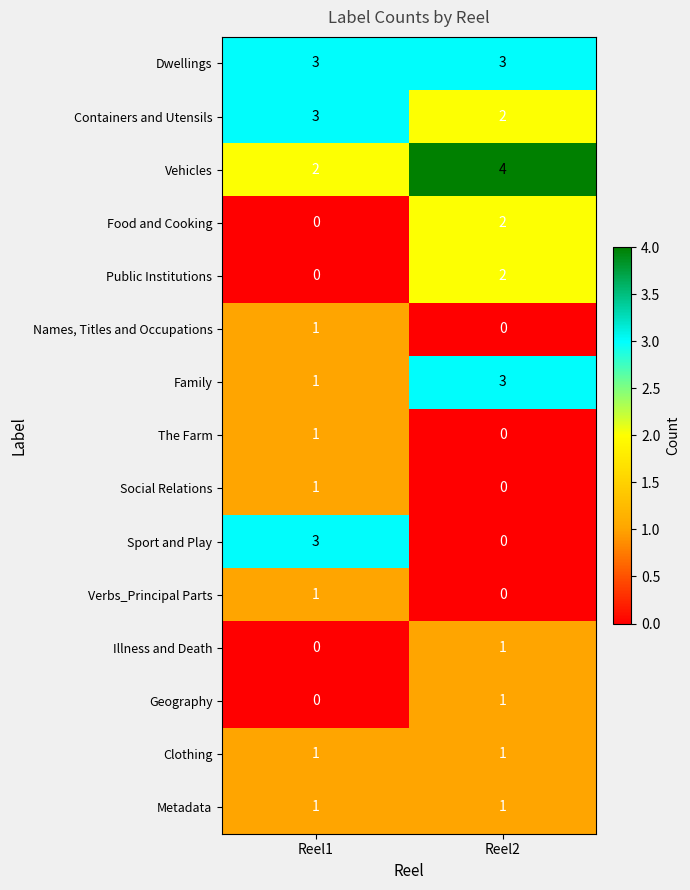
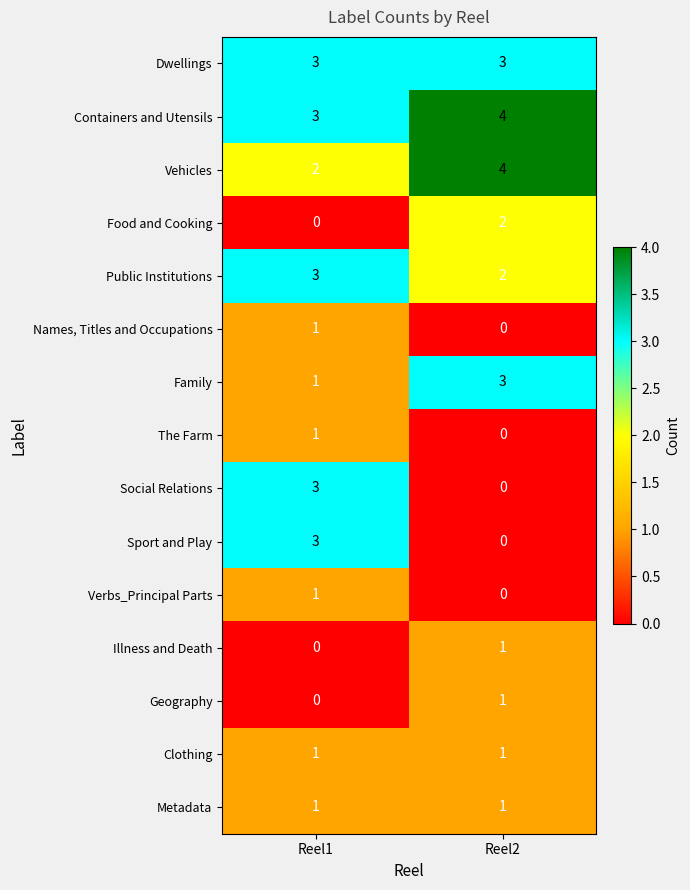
  {
    "Dwellings": {
      "Reel1": 3,
      "Reel2": 3
    },
    "Containers and Utensils": {
      "Reel1": 3,
-     "Reel2": 2
+     "Reel2": 4
    },
    "Vehicles": {
      "Reel1": 2,
      "Reel2": 4
    },
    "Food and Cooking": {
      "Reel1": 0,
      "Reel2": 2
    },
    "Public Institutions": {
-     "Reel1": 0,
+     "Reel1": 3,
      "Reel2": 2
    },
    "Names, Titles and Occupations": {
      "Reel1": 1,
      "Reel2": 0
    },
    "Family": {
      "Reel1": 1,
      "Reel2": 3
    },
    "The Farm": {
      "Reel1": 1,
      "Reel2": 0
    },
    "Social Relations": {
-     "Reel1": 1,
+     "Reel1": 3,
      "Reel2": 0
    },
    "Sport and Play": {
      "Reel1": 3,
      "Reel2": 0
    },
    "Verbs_Principal Parts": {
      "Reel1": 1,
      "Reel2": 0
    },
    "Illness and Death": {
      "Reel1": 0,
      "Reel2": 1
    },
    "Geography": {
      "Reel1": 0,
      "Reel2": 1
    },
    "Clothing": {
      "Reel1": 1,
      "Reel2": 1
    },
    "Metadata": {
      "Reel1": 1,
      "Reel2": 1
    }
  }
